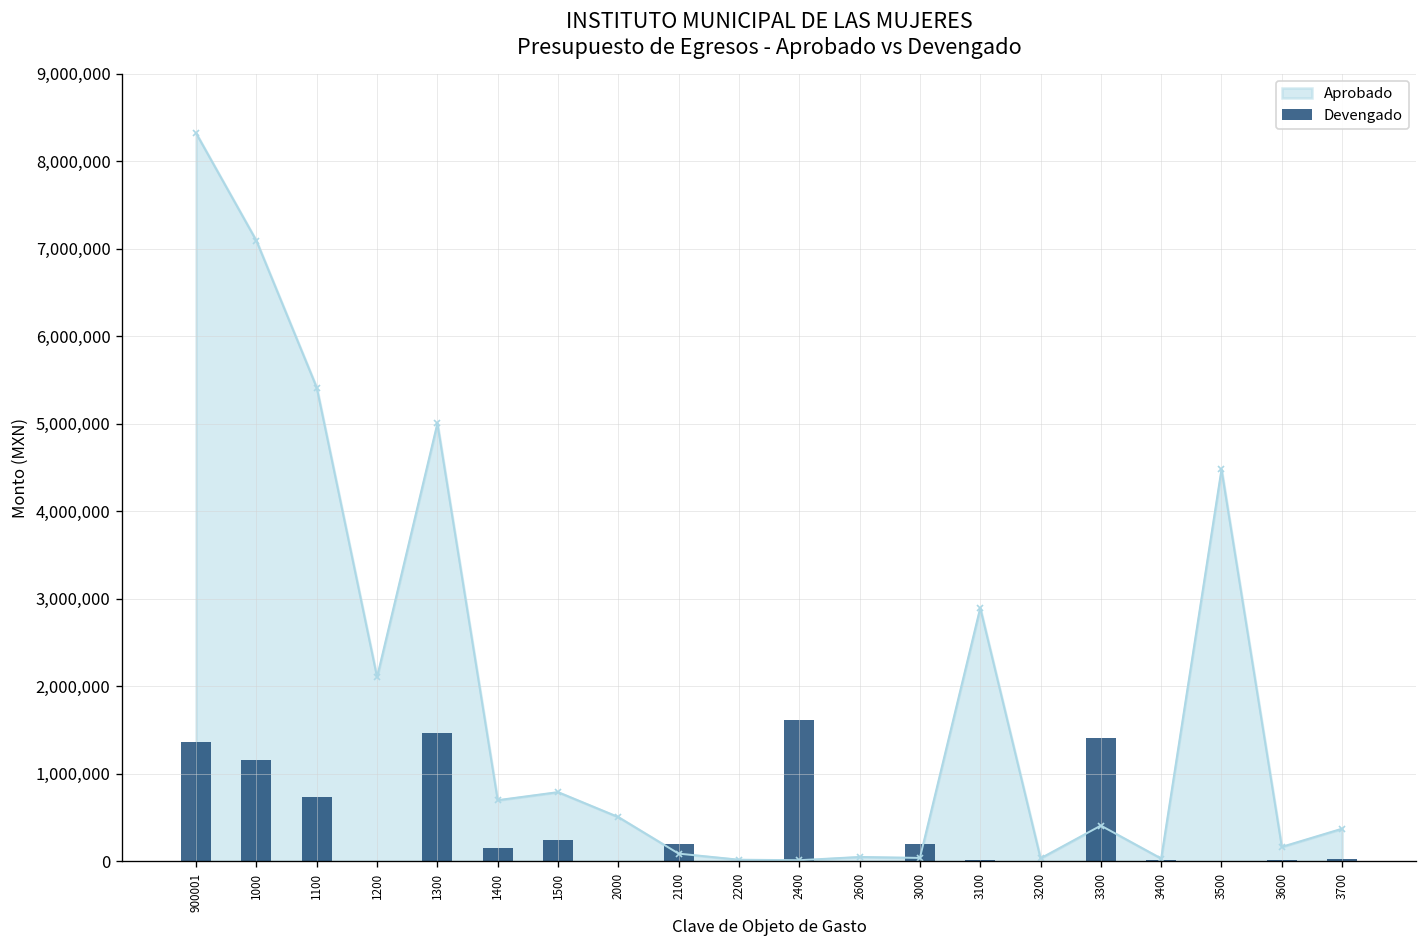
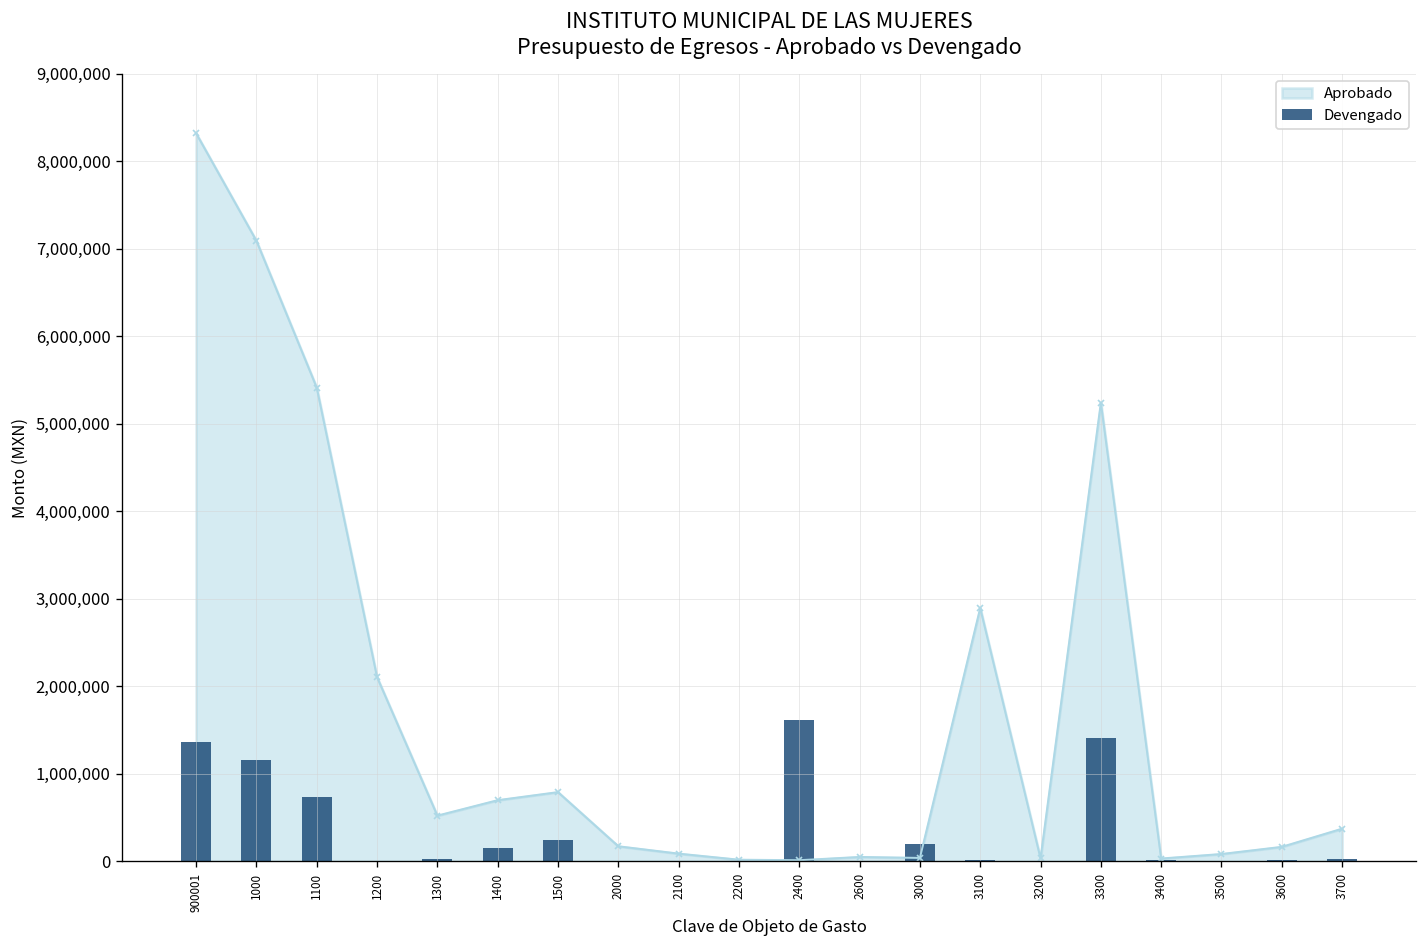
  {
    "Aprobado": {
      "900001": "8,300,000",
      "1000": "7,100,000",
      "1100": "5,400,000",
      "1200": "2,100,000",
-     "1300": "5,000,000",
+     "1300": "500,000",
      "1400": "700,000",
      "1500": "800,000",
-     "2000": "500,000",
+     "2000": "200,000",
      "2100": "100,000",
      "2200": "0",
      "2400": "0",
      "2600": "100,000",
      "3000": "0",
      "3100": "2,900,000",
      "3200": "0",
-     "3300": "400,000",
+     "3300": "5,200,000",
      "3400": "0",
-     "3500": "4,500,000",
+     "3500": "100,000",
      "3600": "200,000",
      "3700": "400,000"
    },
    "Devengado": {
      "900001": "1,400,000",
      "1000": "1,200,000",
      "1100": "700,000",
-     "1300": "1,500,000",
+     "1300": "0",
      "1400": "100,000",
      "1500": "200,000",
-     "2100": "200,000",
+     "2100": "0",
      "2200": "0",
      "2400": "1,600,000",
      "3000": "200,000",
      "3300": "1,400,000"
    }
  }
